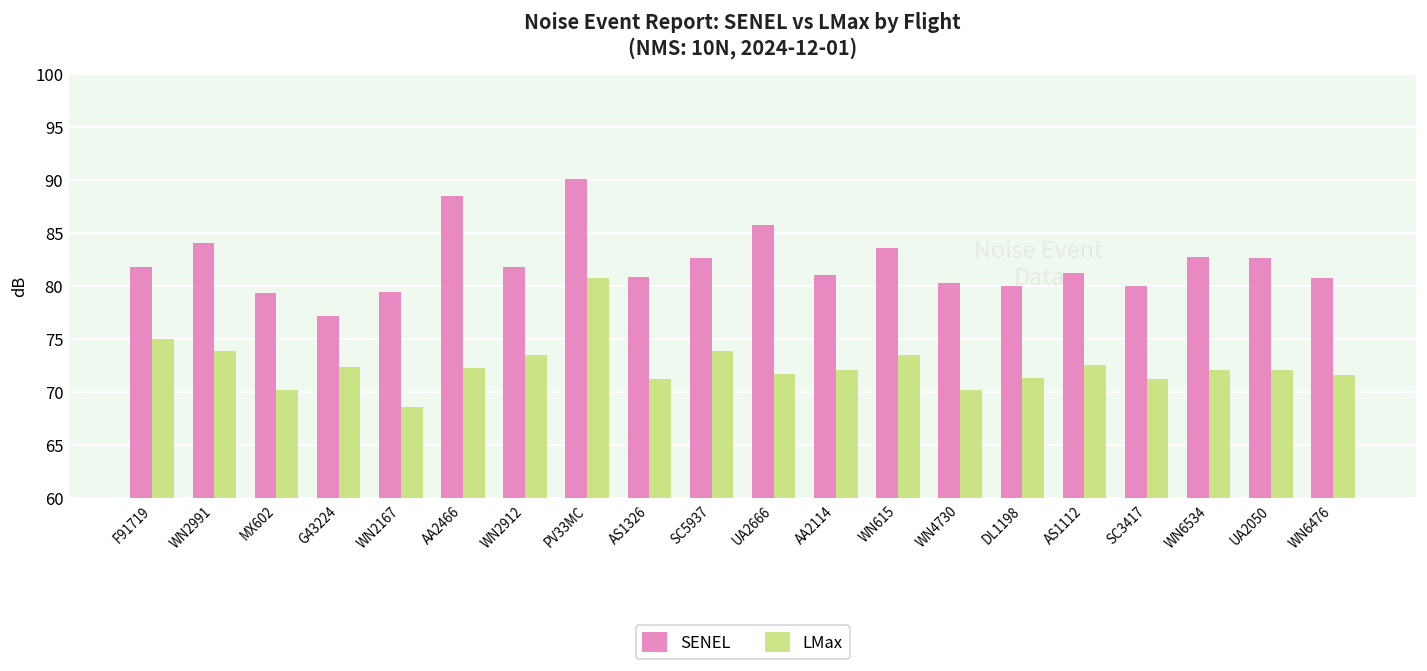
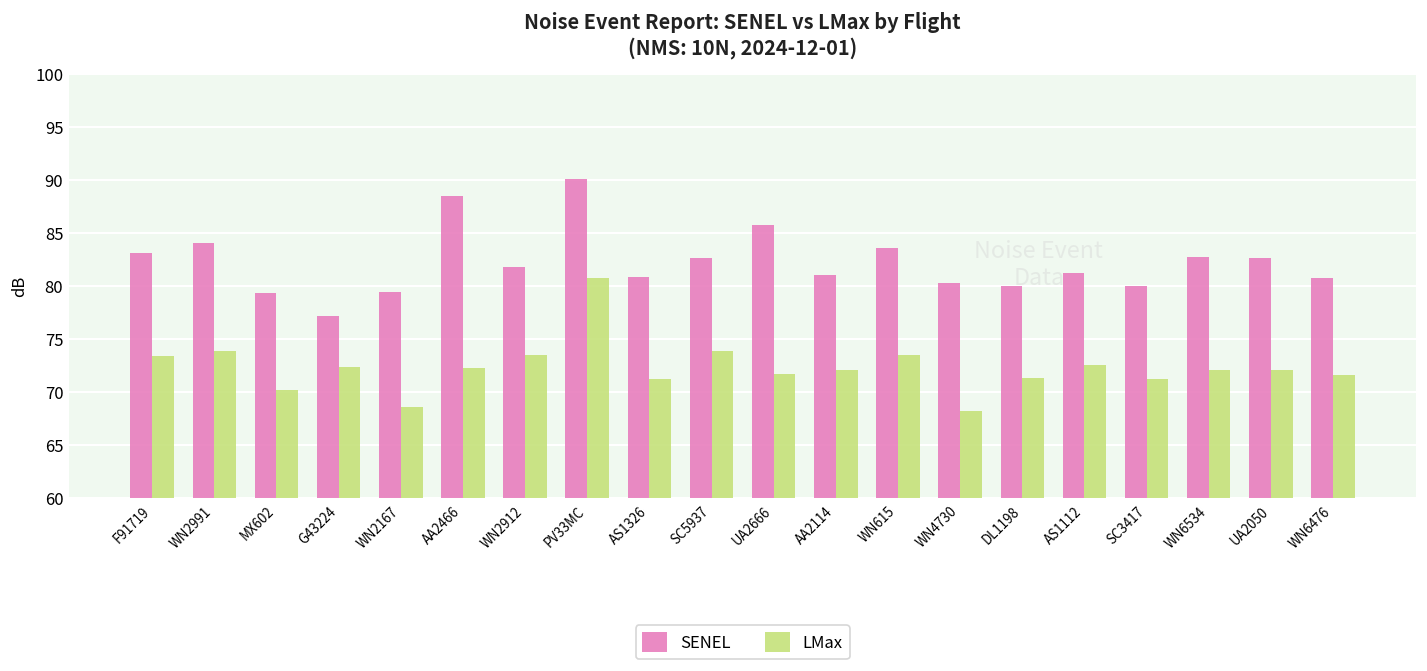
  {
    "SENEL": {
-     "F91719": 82,
+     "F91719": 83,
      "WN2991": 84,
      "MX602": 79,
      "G43224": 77,
      "WN2167": 79,
      "AA2466": 89,
      "WN2912": 82,
      "PV33MC": 90,
      "AS1326": 81,
      "SC5937": 83,
      "UA2666": 86,
      "AA2114": 81,
      "WN615": 84,
      "WN4730": 80,
      "DL1198": 80,
      "AS1112": 81,
      "SC3417": 80,
      "WN6534": 83,
      "UA2050": 83,
      "WN6476": 81
    },
    "LMax": {
-     "F91719": 75,
+     "F91719": 73,
      "WN2991": 74,
      "MX602": 70,
      "G43224": 72,
      "WN2167": 69,
      "AA2466": 72,
      "WN2912": 74,
      "PV33MC": 81,
      "AS1326": 71,
      "SC5937": 74,
      "UA2666": 72,
      "AA2114": 72,
      "WN615": 74,
-     "WN4730": 70,
+     "WN4730": 68,
      "DL1198": 71,
      "AS1112": 73,
      "SC3417": 71,
      "WN6534": 72,
      "UA2050": 72,
      "WN6476": 72
    }
  }
